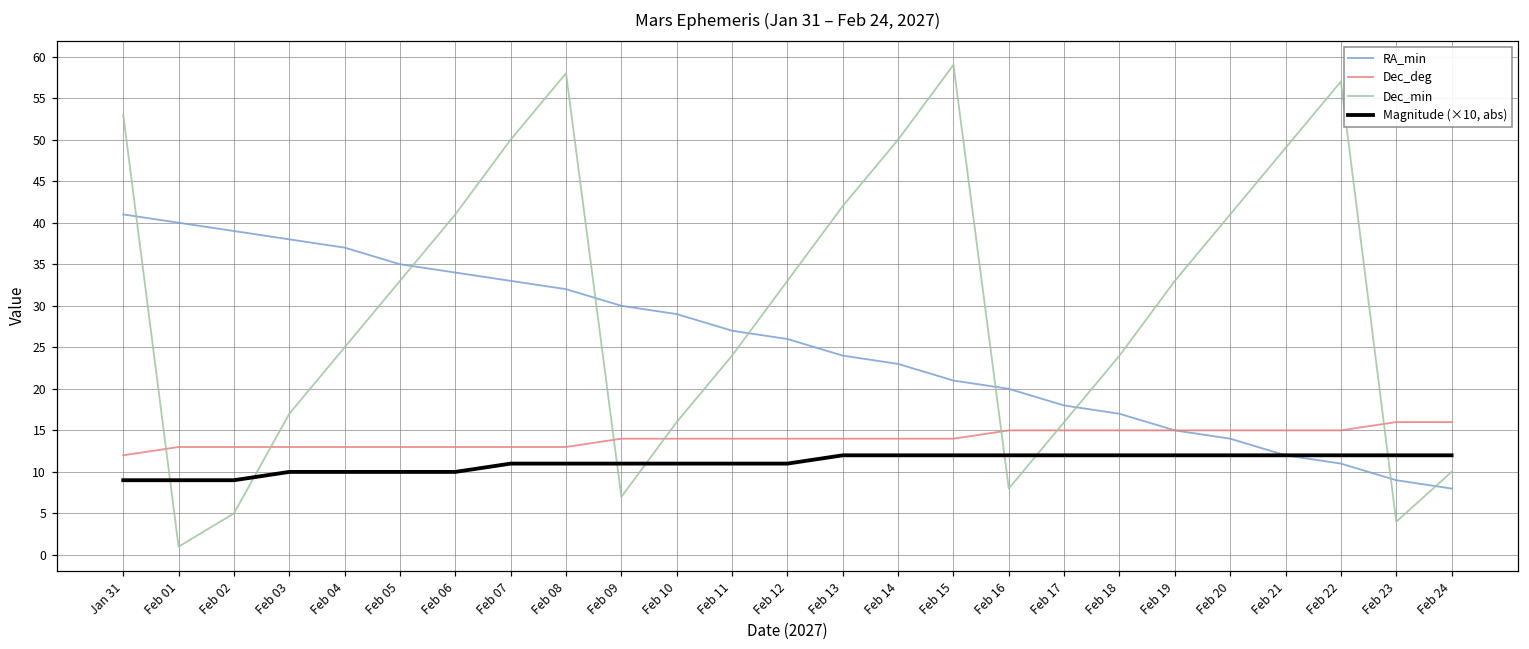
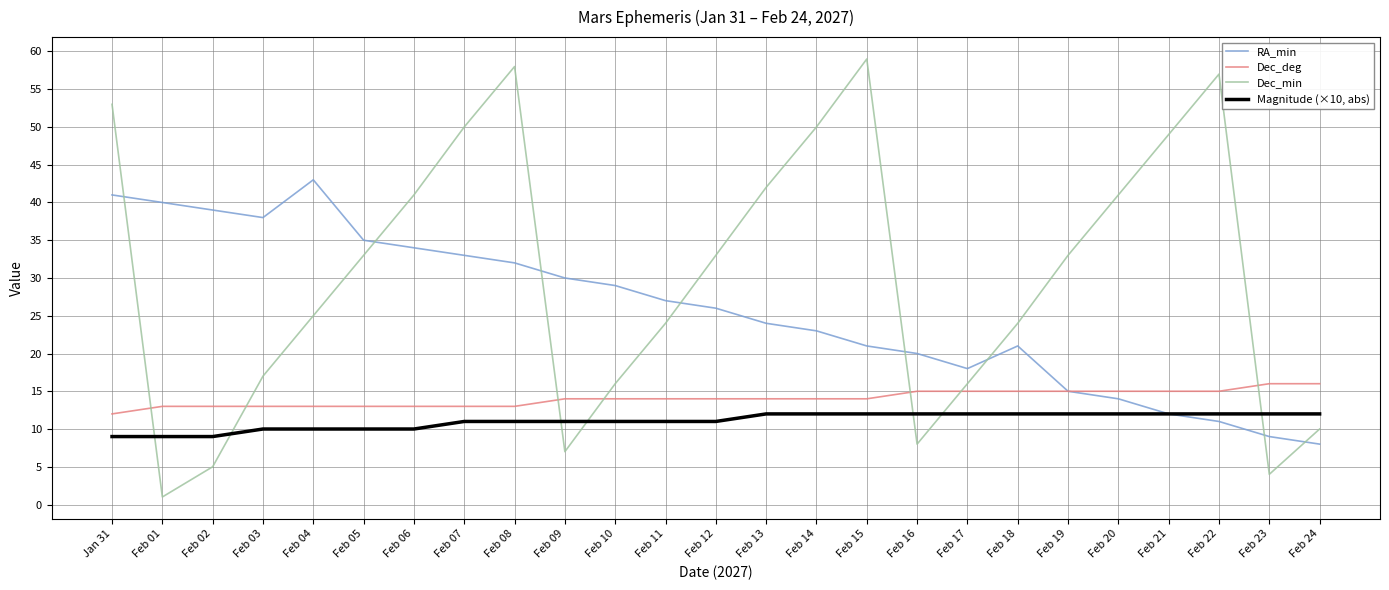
  {
    "RA_min": {
      "Jan 31": 41,
      "Feb 01": 40,
      "Feb 02": 39,
      "Feb 03": 38,
-     "Feb 04": 37,
+     "Feb 04": 43,
      "Feb 05": 35,
      "Feb 06": 34,
      "Feb 07": 33,
      "Feb 08": 32,
      "Feb 09": 30,
      "Feb 10": 29,
      "Feb 11": 27,
      "Feb 12": 26,
      "Feb 13": 24,
      "Feb 14": 23,
      "Feb 15": 21,
      "Feb 16": 20,
      "Feb 17": 18,
-     "Feb 18": 17,
+     "Feb 18": 21,
      "Feb 20": 14,
      "Feb 22": 11,
      "Feb 23": 9,
      "Feb 24": 8
    },
    "Dec_deg": {
      "Jan 31": 12,
      "Feb 01": 13,
      "Feb 02": 13,
      "Feb 03": 13,
      "Feb 04": 13,
      "Feb 05": 13,
      "Feb 06": 13,
      "Feb 07": 13,
      "Feb 08": 13,
      "Feb 09": 14,
      "Feb 10": 14,
      "Feb 11": 14,
      "Feb 12": 14,
      "Feb 13": 14,
      "Feb 14": 14,
      "Feb 15": 14,
      "Feb 16": 15,
      "Feb 17": 15,
      "Feb 18": 15,
      "Feb 20": 15,
      "Feb 21": 15,
      "Feb 22": 15,
      "Feb 23": 16,
      "Feb 24": 16
    },
    "Dec_min": {
      "Jan 31": 53,
      "Feb 01": 1,
      "Feb 02": 5,
      "Feb 03": 17,
      "Feb 04": 25,
      "Feb 05": 33,
      "Feb 06": 41,
      "Feb 07": 50,
      "Feb 08": 58,
      "Feb 09": 7,
      "Feb 10": 16,
      "Feb 11": 24,
      "Feb 12": 33,
      "Feb 13": 42,
      "Feb 14": 50,
      "Feb 15": 59,
      "Feb 16": 8,
      "Feb 17": 16,
      "Feb 18": 24,
      "Feb 19": 33,
      "Feb 20": 41,
      "Feb 21": 49,
      "Feb 22": 57,
      "Feb 23": 4,
      "Feb 24": 10
    },
    "Magnitude (×10, abs)": {
      "Jan 31": 9,
      "Feb 01": 9,
      "Feb 02": 9,
      "Feb 03": 10,
      "Feb 04": 10,
      "Feb 05": 10,
      "Feb 06": 10,
      "Feb 07": 11,
      "Feb 08": 11,
      "Feb 09": 11,
      "Feb 10": 11,
      "Feb 11": 11,
      "Feb 12": 11,
      "Feb 13": 12,
      "Feb 14": 12,
      "Feb 15": 12,
      "Feb 16": 12,
      "Feb 17": 12,
      "Feb 18": 12,
      "Feb 19": 12,
      "Feb 20": 12,
      "Feb 22": 12,
      "Feb 23": 12,
      "Feb 24": 12
    }
  }
